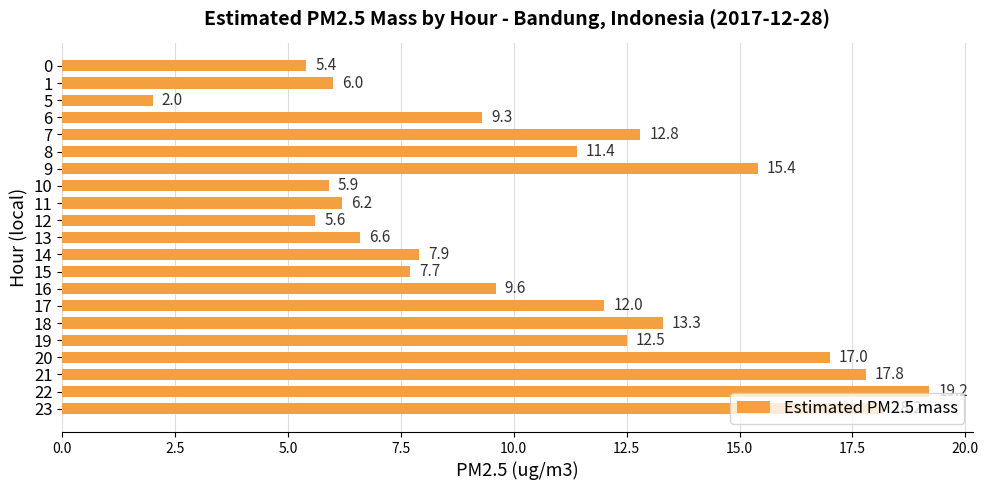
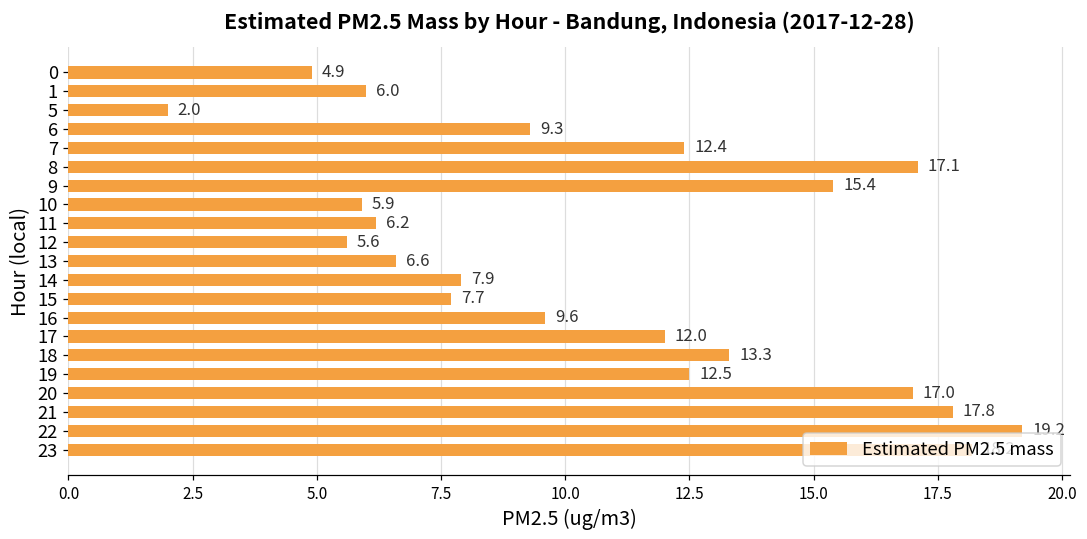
  {
-   "0": 5.4,
+   "0": 4.9,
    "1": 6.0,
    "5": 2.0,
    "6": 9.3,
-   "7": 12.8,
-   "8": 11.4,
+   "7": 12.4,
+   "8": 17.1,
    "9": 15.4,
    "10": 5.9,
    "11": 6.2,
    "12": 5.6,
    "13": 6.6,
    "14": 7.9,
    "15": 7.7,
    "16": 9.6,
    "17": 12.0,
    "18": 13.3,
    "19": 12.5,
    "20": 17.0,
    "21": 17.8
  }
